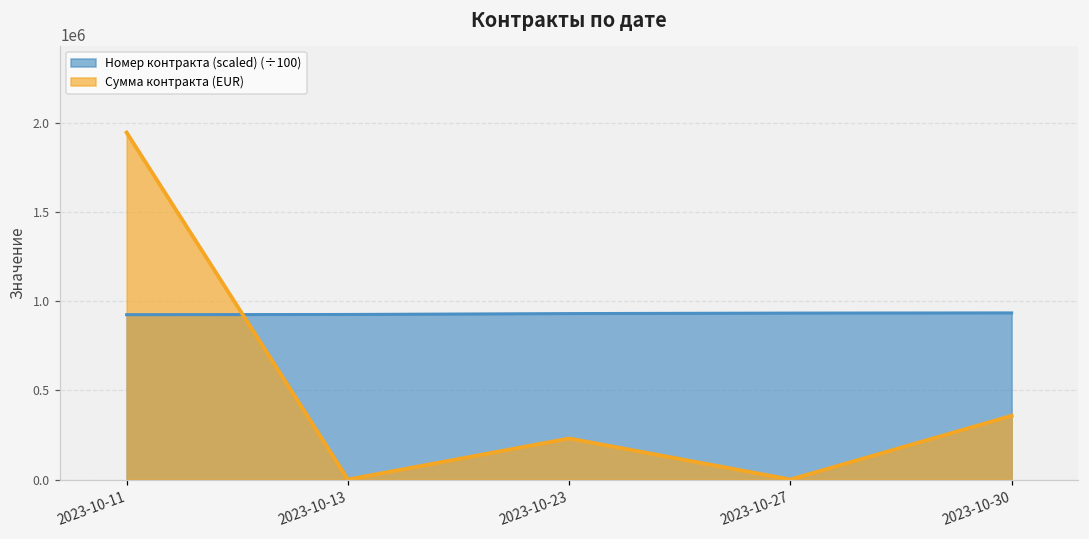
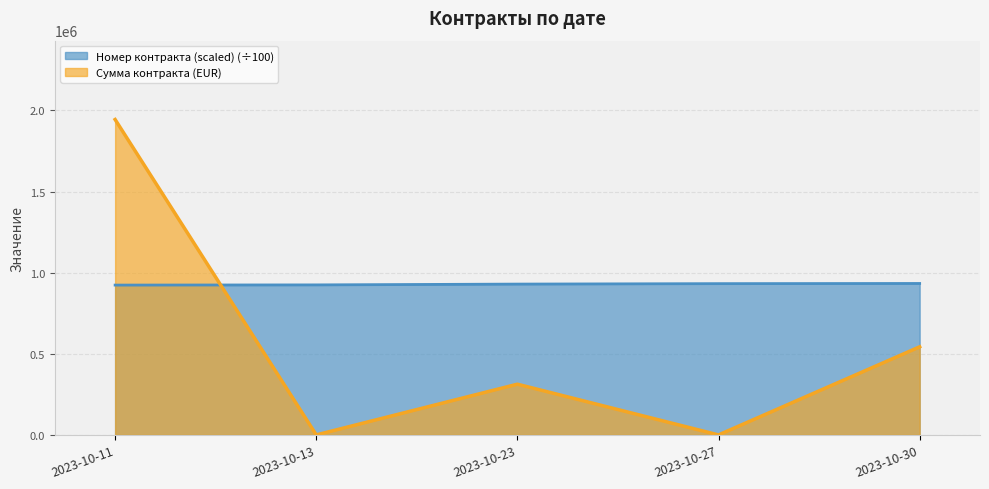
  {
    "Номер контракта (scaled) (÷100)": {
      "2023-10-11": 920000,
      "2023-10-13": 920000,
      "2023-10-23": 930000,
      "2023-10-27": 930000,
      "2023-10-30": 930000
    },
    "Сумма контракта (EUR)": {
      "2023-10-11": 1940000,
      "2023-10-13": 0,
-     "2023-10-23": 230000,
+     "2023-10-23": 310000,
      "2023-10-27": 0,
-     "2023-10-30": 360000
+     "2023-10-30": 540000
    }
  }
